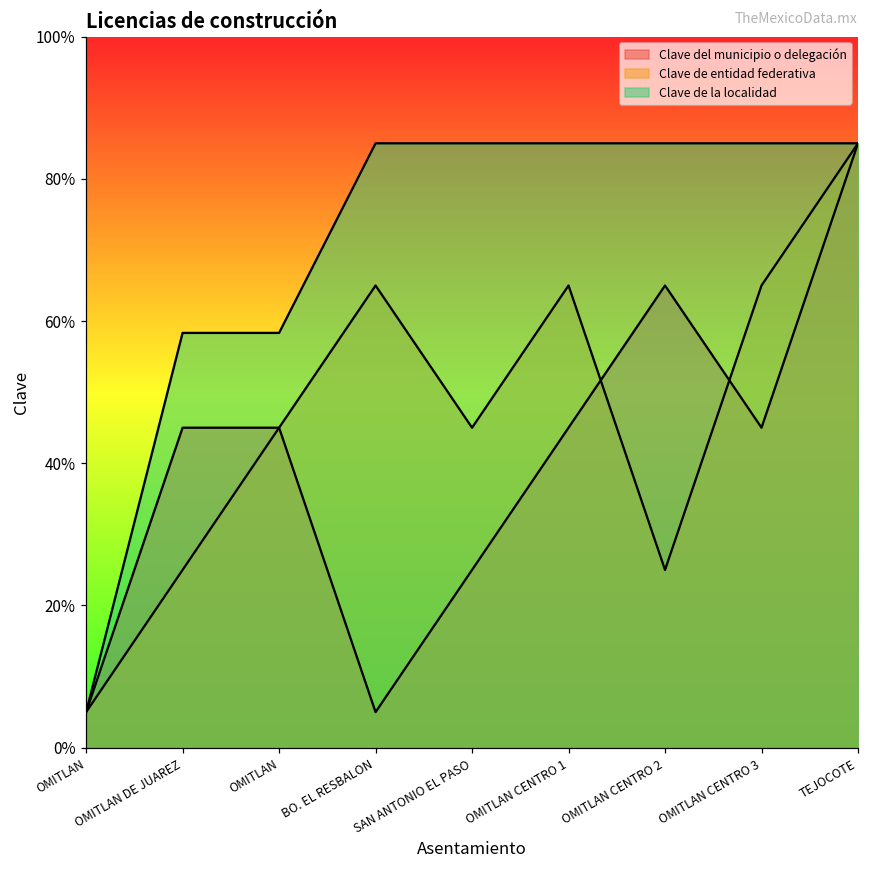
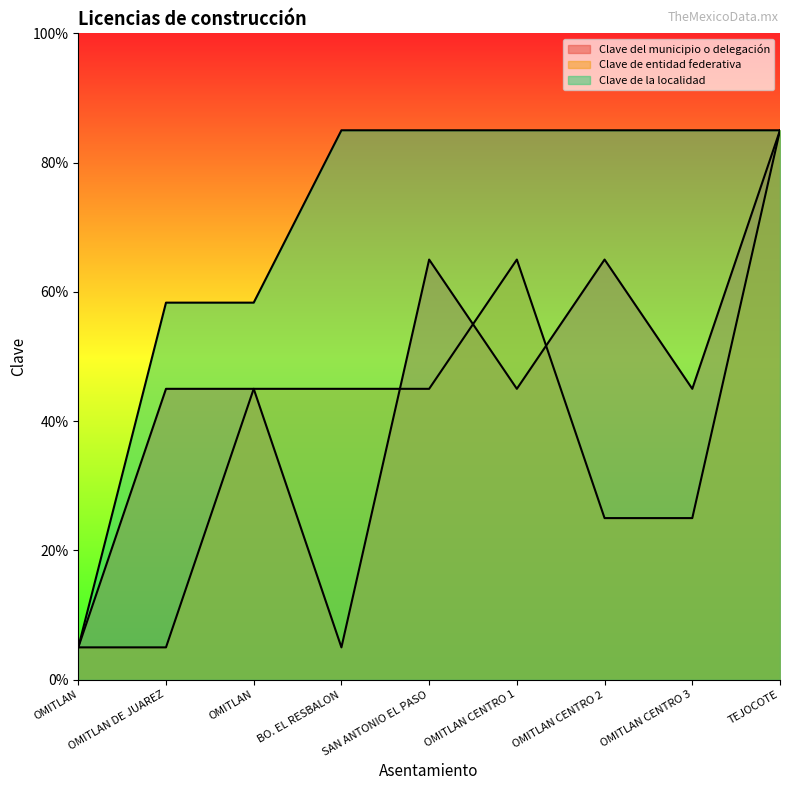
  {
    "Clave del municipio o delegación": {
      "OMITLAN DE JUAREZ": "45%",
      "BO. EL RESBALON": "5%",
-     "SAN ANTONIO EL PASO": "25%",
+     "SAN ANTONIO EL PASO": "65%",
      "OMITLAN CENTRO 1": "45%",
      "OMITLAN CENTRO 2": "65%",
      "OMITLAN CENTRO 3": "45%"
    },
    "Clave de entidad federativa": {
-     "OMITLAN DE JUAREZ": "25%",
-     "BO. EL RESBALON": "65%",
+     "OMITLAN DE JUAREZ": "5%",
+     "BO. EL RESBALON": "45%",
      "SAN ANTONIO EL PASO": "45%",
      "OMITLAN CENTRO 1": "65%",
      "OMITLAN CENTRO 2": "25%",
-     "OMITLAN CENTRO 3": "65%"
+     "OMITLAN CENTRO 3": "25%"
    },
    "Clave de la localidad": {
      "OMITLAN DE JUAREZ": "58%",
      "BO. EL RESBALON": "85%",
      "SAN ANTONIO EL PASO": "85%",
      "OMITLAN CENTRO 1": "85%",
      "OMITLAN CENTRO 2": "85%",
      "OMITLAN CENTRO 3": "85%"
    }
  }
